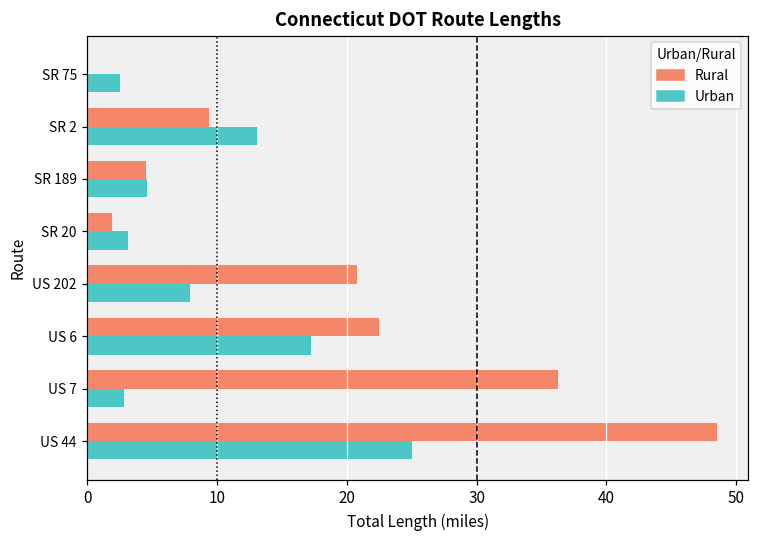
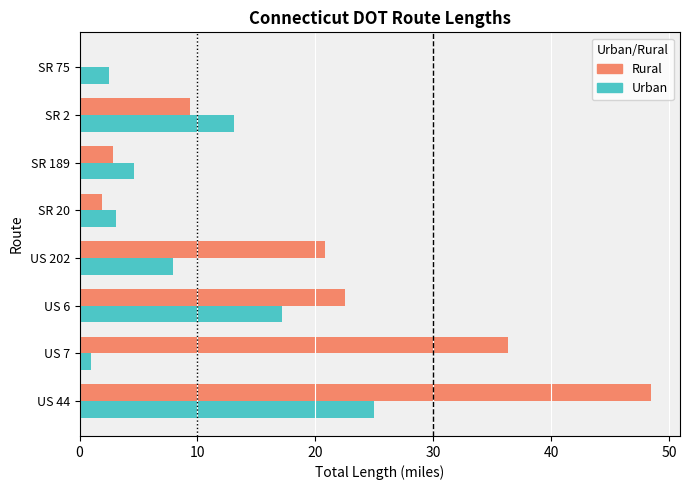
  {
    "Rural": {
      "SR 75": 0.0,
      "SR 2": 9.4,
-     "SR 189": 4.5,
+     "SR 189": 2.8,
      "SR 20": 1.9,
      "US 202": 20.8,
      "US 6": 22.5,
      "US 7": 36.3,
      "US 44": 48.5
    },
    "Urban": {
      "SR 75": 2.5,
      "SR 2": 13.1,
      "SR 189": 4.6,
      "SR 20": 3.1,
      "US 202": 7.9,
      "US 6": 17.2,
-     "US 7": 2.8,
+     "US 7": 1.0,
      "US 44": 25.0
    }
  }
